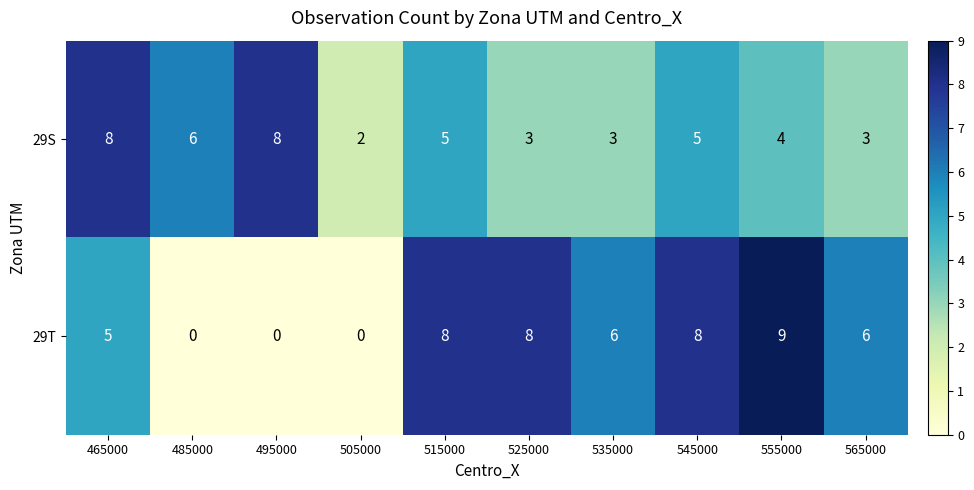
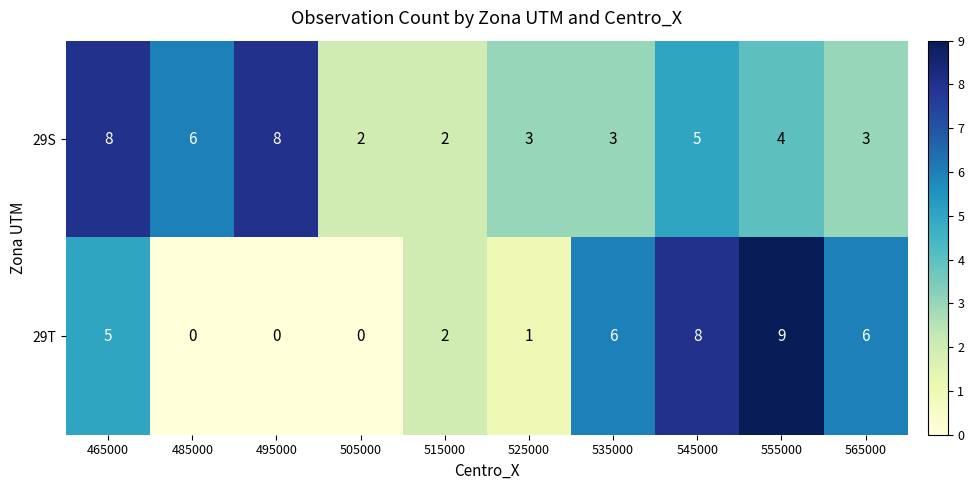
  {
    "29S": {
      "465000": 8,
      "485000": 6,
      "495000": 8,
      "505000": 2,
-     "515000": 5,
+     "515000": 2,
      "525000": 3,
      "535000": 3,
      "545000": 5,
      "555000": 4,
      "565000": 3
    },
    "29T": {
      "465000": 5,
      "485000": 0,
      "495000": 0,
      "505000": 0,
-     "515000": 8,
-     "525000": 8,
+     "515000": 2,
+     "525000": 1,
      "535000": 6,
      "545000": 8,
      "555000": 9,
      "565000": 6
    }
  }
